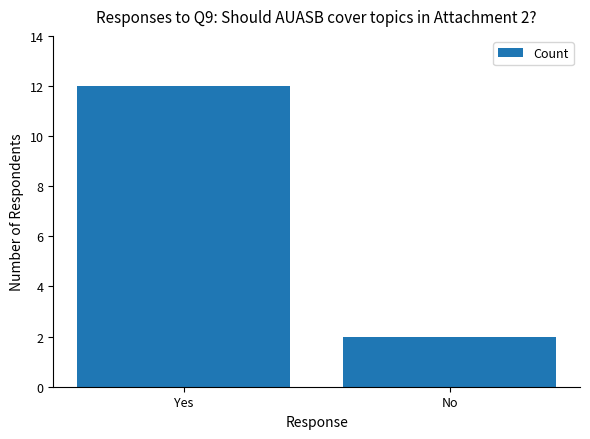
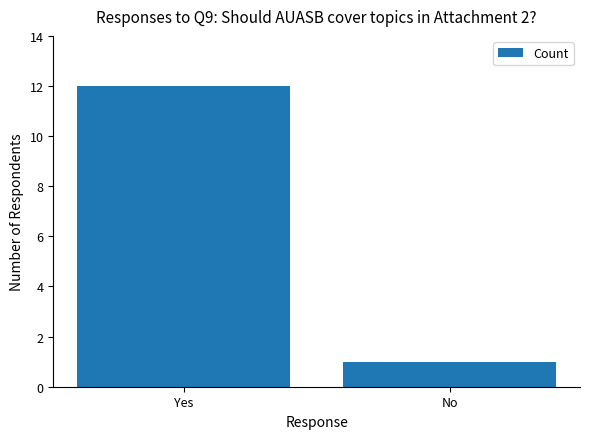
  {
    "Yes": 12,
-   "No": 2
+   "No": 1
  }
